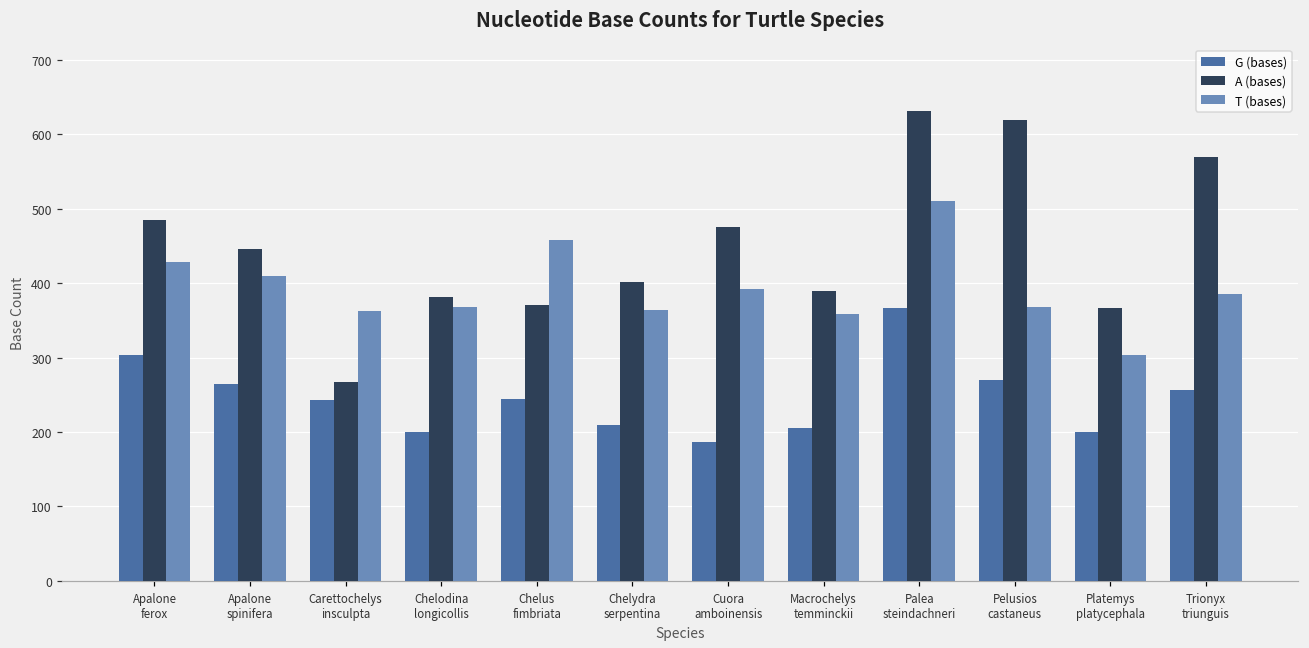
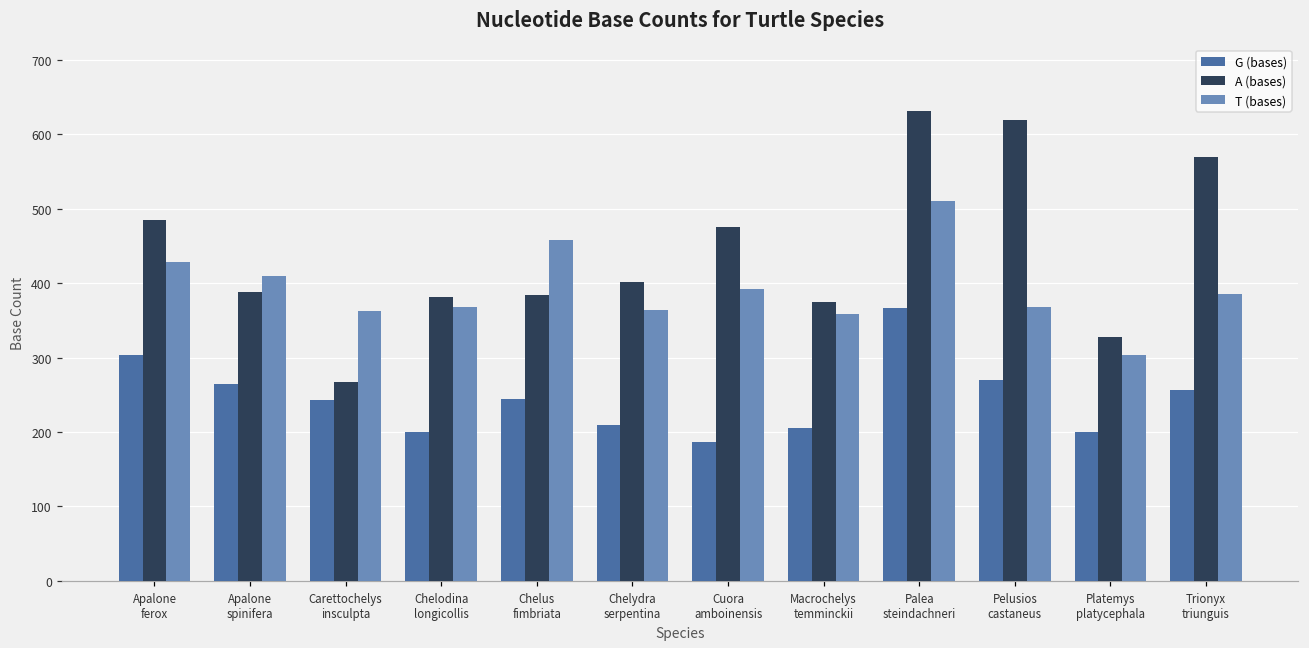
  {
    "A (bases)": {
      "Apalone ferox": 490,
-     "Apalone spinifera": 450,
+     "Apalone spinifera": 390,
      "Carettochelys insculpta": 270,
      "Chelodina longicollis": 380,
-     "Chelus fimbriata": 370,
+     "Chelus fimbriata": 380,
      "Chelydra serpentina": 400,
      "Cuora amboinensis": 480,
-     "Macrochelys temminckii": 390,
+     "Macrochelys temminckii": 380,
      "Palea steindachneri": 630,
      "Pelusios castaneus": 620,
-     "Platemys platycephala": 370,
+     "Platemys platycephala": 330,
      "Trionyx triunguis": 570
    }
  }
